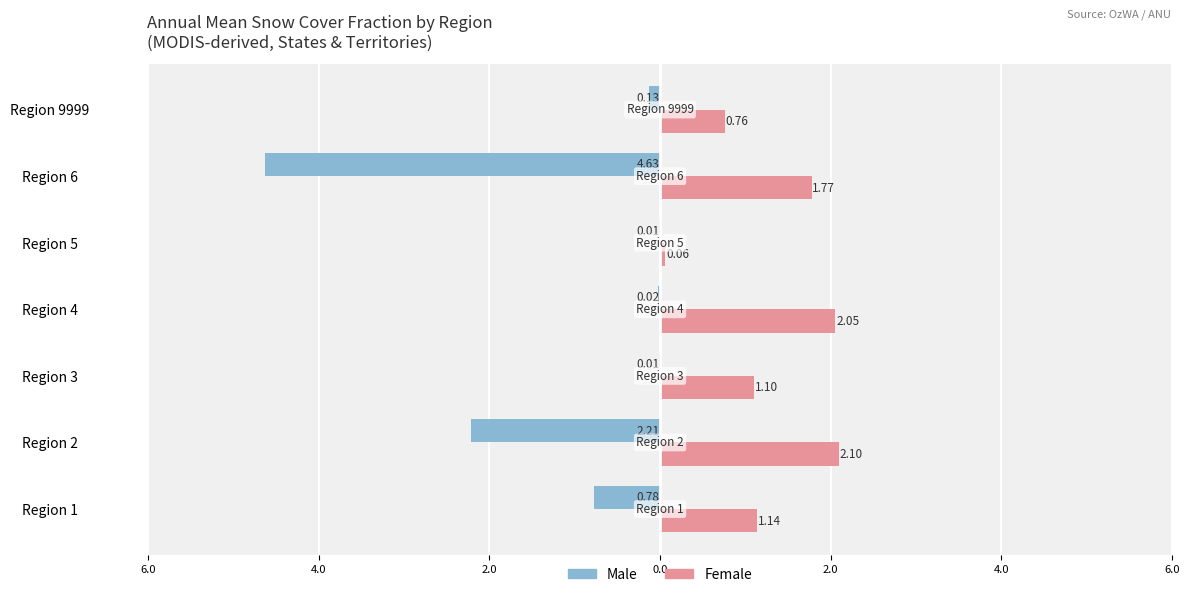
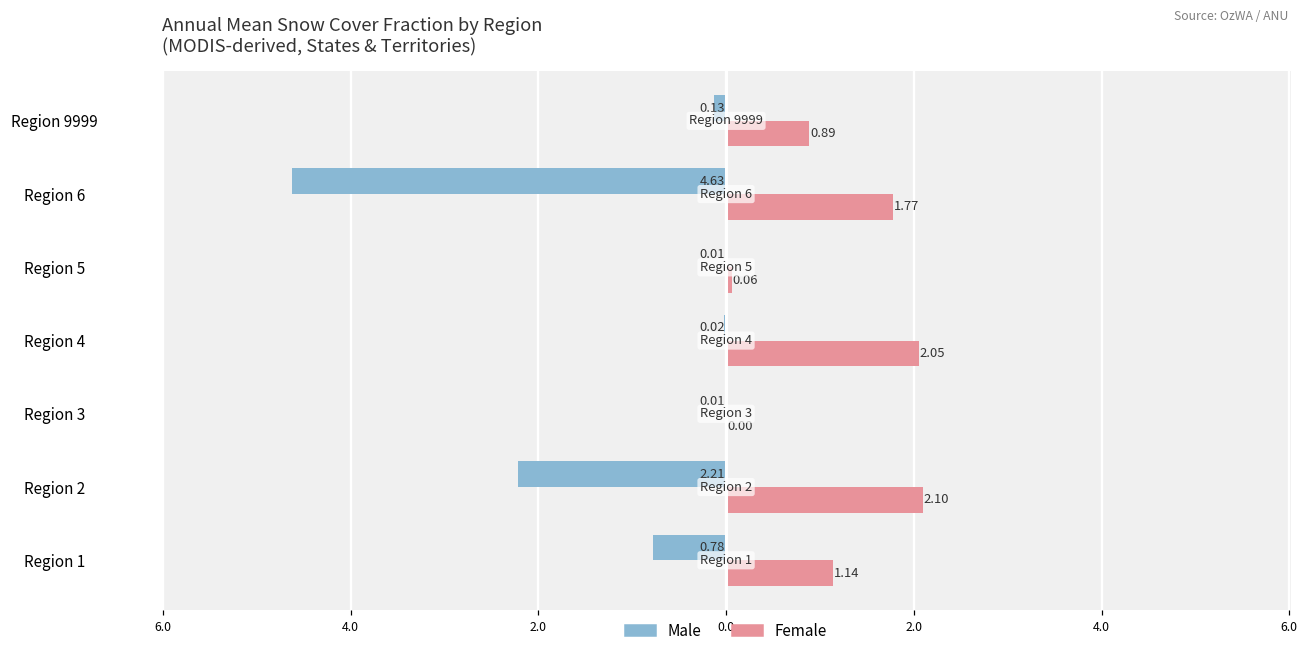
  {
    "Female": {
-     "Region 9999": 0.76,
+     "Region 9999": 0.89,
      "Region 6": 1.77,
      "Region 4": 2.05,
-     "Region 3": 1.10,
+     "Region 3": 0.00,
      "Region 2": 2.10,
      "Region 1": 1.14
    }
  }
